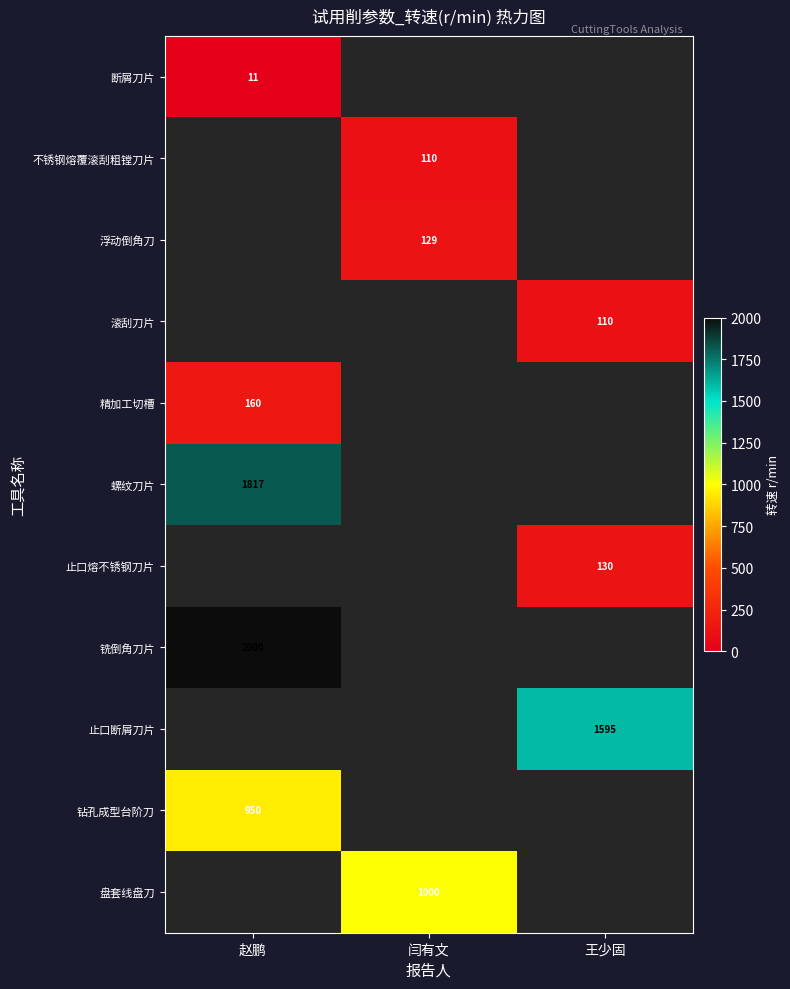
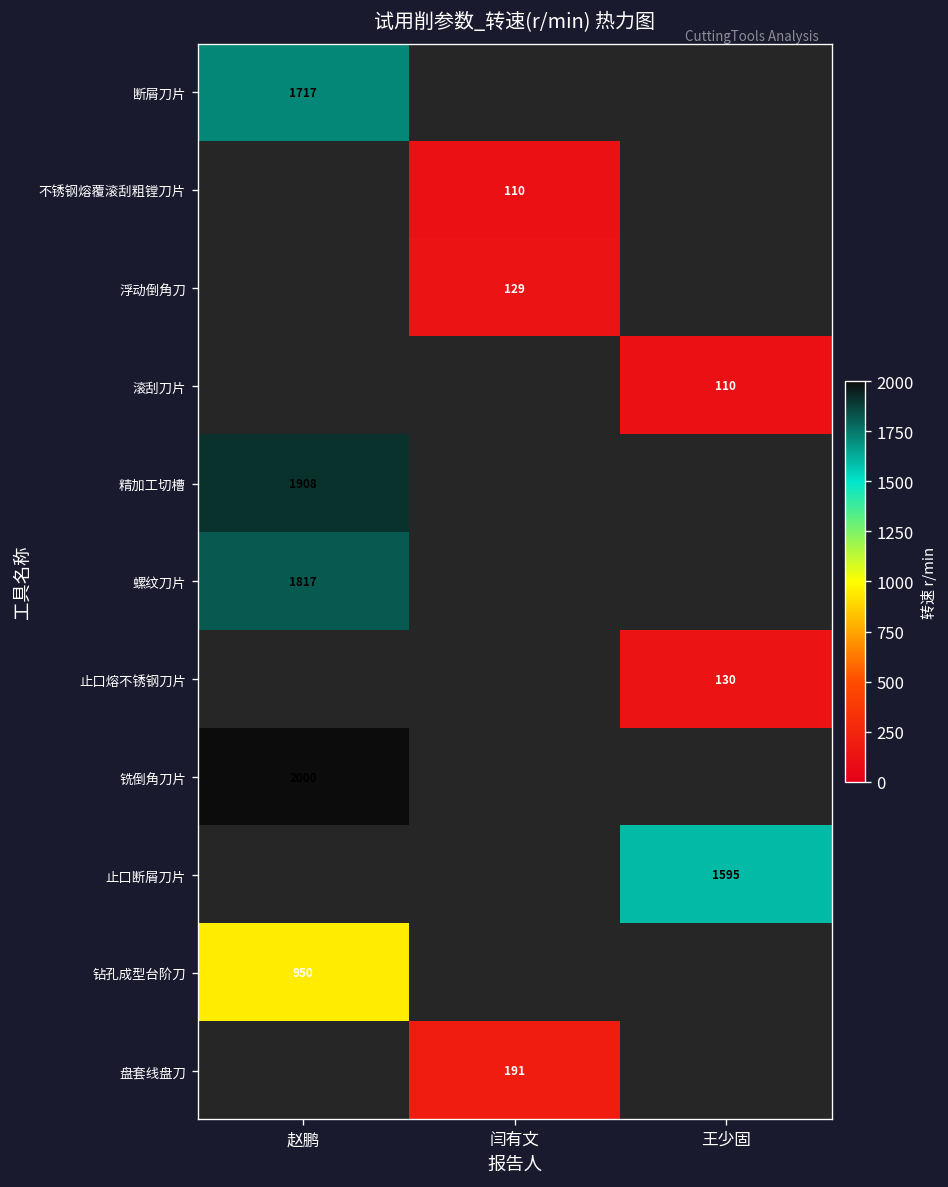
  {
    "断屑刀片": {
-     "赵鹏": 11
+     "赵鹏": 1717
    },
    "不锈钢熔覆滚刮粗镗刀片": {
      "闫有文": 110
    },
    "浮动倒角刀": {
      "闫有文": 129
    },
    "滚刮刀片": {
      "王少固": 110
    },
    "精加工切槽": {
-     "赵鹏": 160
+     "赵鹏": 1908
    },
    "螺纹刀片": {
      "赵鹏": 1817
    },
    "止口熔不锈钢刀片": {
      "王少固": 130
    },
    "止口断屑刀片": {
      "王少固": 1595
    },
    "钻孔成型台阶刀": {
      "赵鹏": 950
    },
    "盘套线盘刀": {
-     "闫有文": 1000
+     "闫有文": 191
    }
  }
